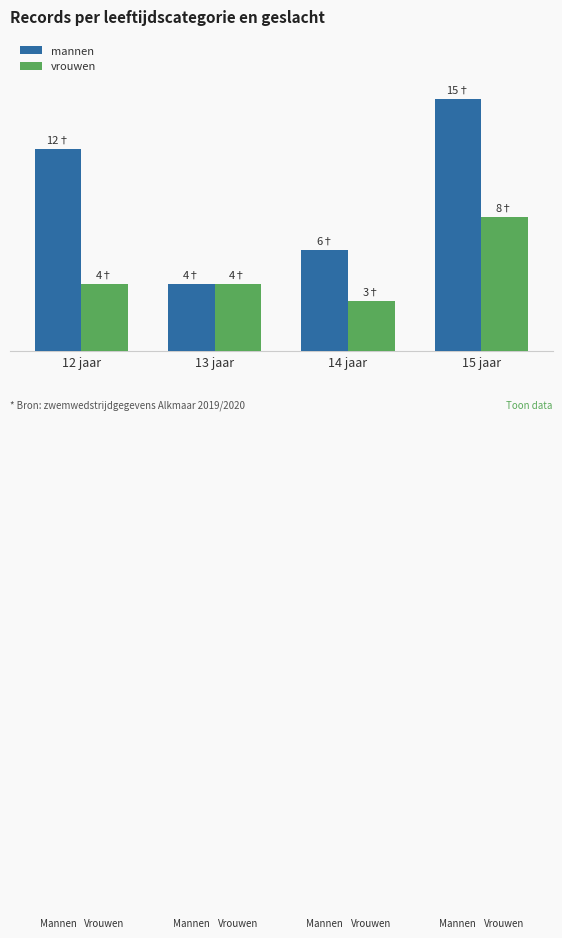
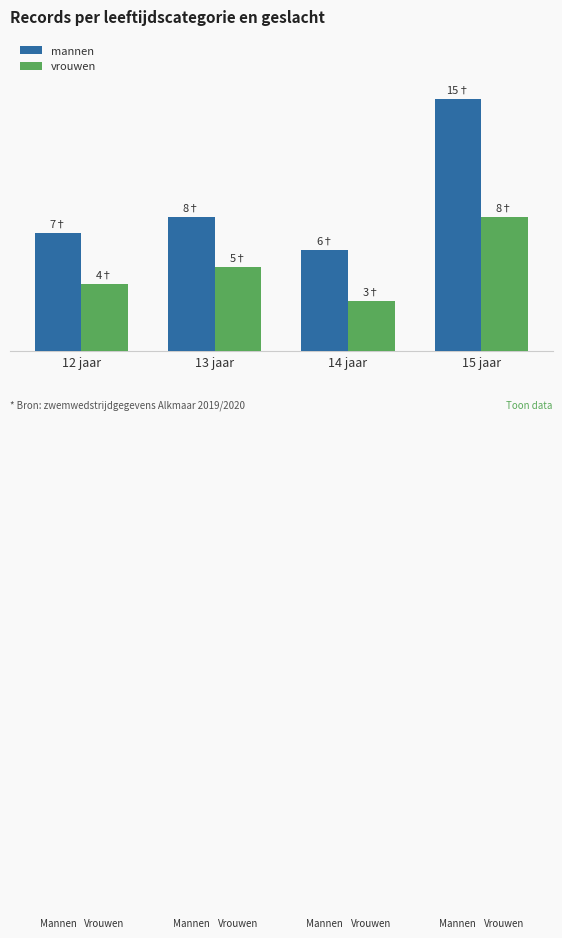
  {
    "mannen": {
-     "12 jaar": "12†",
-     "13 jaar": "4†",
+     "12 jaar": "7†",
+     "13 jaar": "8†",
      "14 jaar": "6†",
      "15 jaar": "15†"
    },
    "vrouwen": {
      "12 jaar": "4†",
-     "13 jaar": "4†",
+     "13 jaar": "5†",
      "14 jaar": "3†",
      "15 jaar": "8†"
    }
  }
